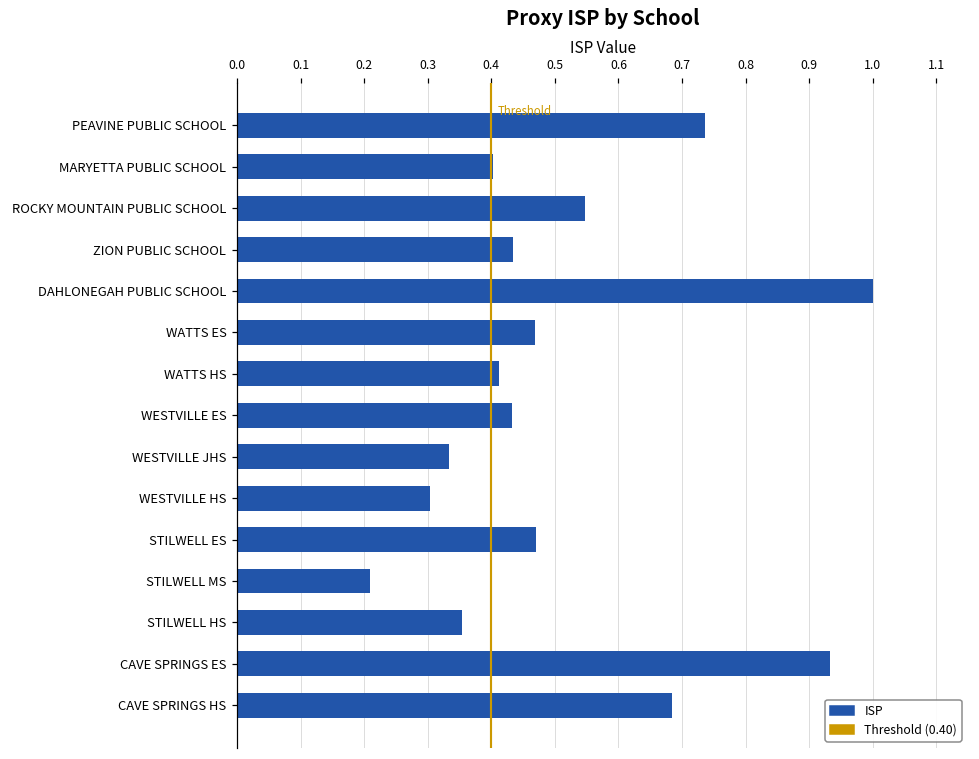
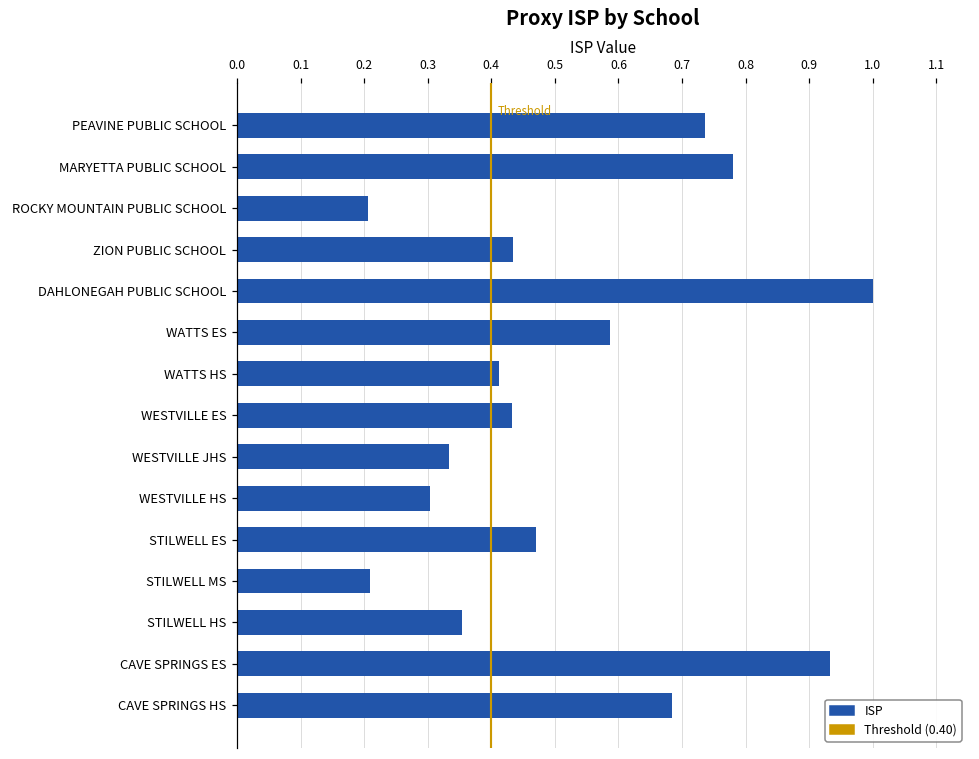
  {
    "PEAVINE PUBLIC SCHOOL": 0.74,
-   "MARYETTA PUBLIC SCHOOL": 0.40,
-   "ROCKY MOUNTAIN PUBLIC SCHOOL": 0.55,
+   "MARYETTA PUBLIC SCHOOL": 0.78,
+   "ROCKY MOUNTAIN PUBLIC SCHOOL": 0.21,
    "ZION PUBLIC SCHOOL": 0.43,
    "DAHLONEGAH PUBLIC SCHOOL": 1.00,
-   "WATTS ES": 0.47,
+   "WATTS ES": 0.59,
    "WATTS HS": 0.41,
    "WESTVILLE ES": 0.43,
    "WESTVILLE JHS": 0.33,
    "WESTVILLE HS": 0.30,
    "STILWELL ES": 0.47,
    "STILWELL MS": 0.21,
    "STILWELL HS": 0.35,
    "CAVE SPRINGS ES": 0.93,
    "CAVE SPRINGS HS": 0.68
  }
